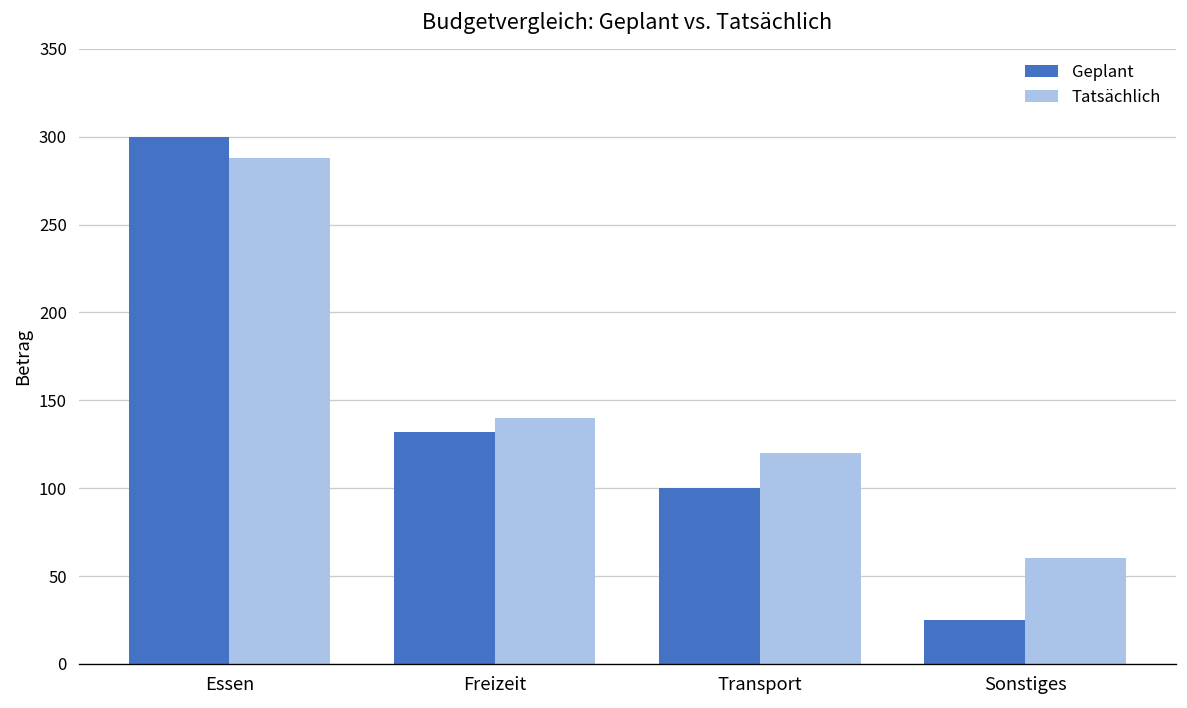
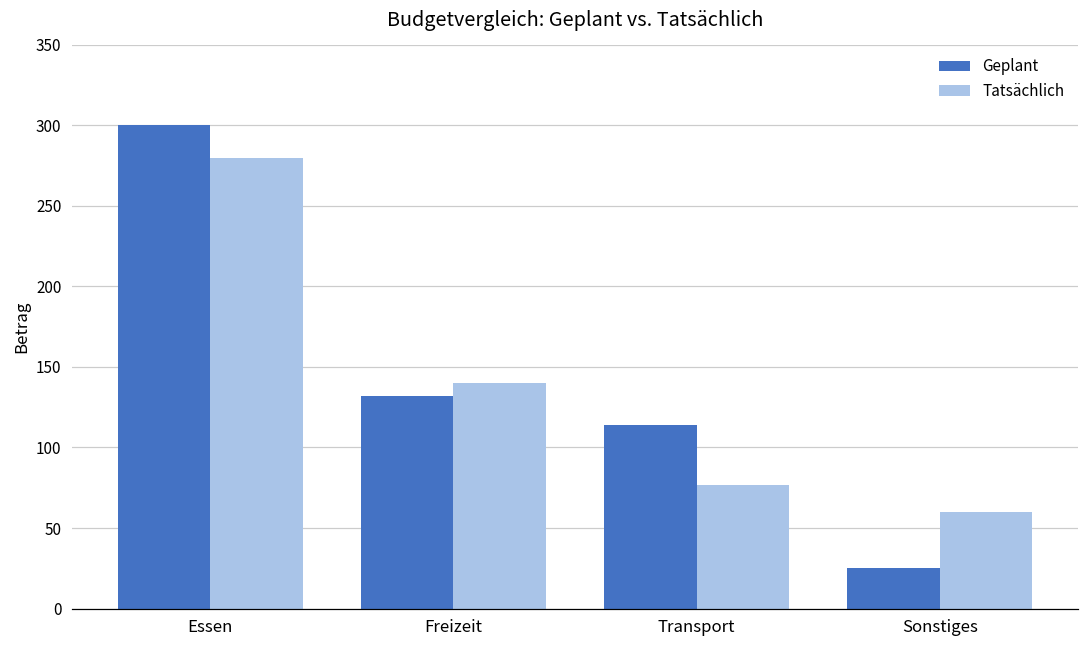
  {
    "Geplant": {
      "Essen": 300,
      "Freizeit": 132,
-     "Transport": 100,
+     "Transport": 114,
      "Sonstiges": 25
    },
    "Tatsächlich": {
-     "Essen": 288,
+     "Essen": 280,
      "Freizeit": 140,
-     "Transport": 120,
+     "Transport": 77,
      "Sonstiges": 60
    }
  }
